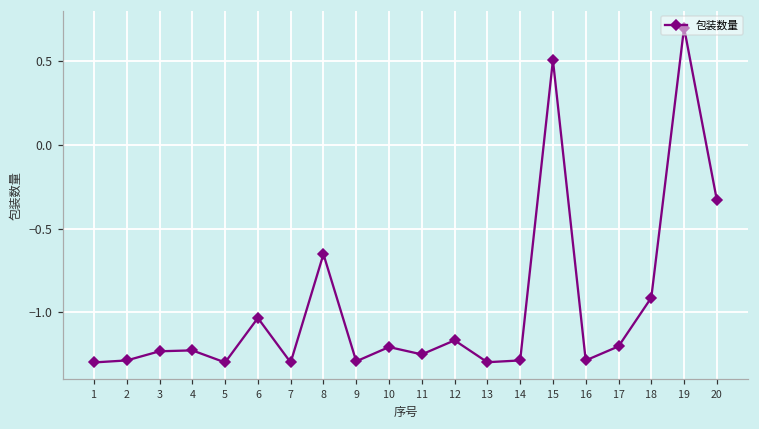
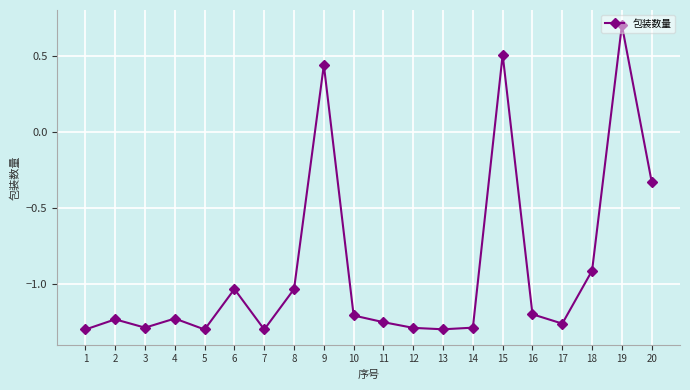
  {
    "1": -1.30,
-   "2": -1.29,
-   "3": -1.23,
+   "2": -1.23,
+   "3": -1.29,
    "4": -1.23,
    "5": -1.30,
    "6": -1.03,
    "7": -1.30,
-   "8": -0.65,
-   "9": -1.29,
+   "8": -1.03,
+   "9": 0.44,
    "10": -1.21,
    "11": -1.25,
-   "12": -1.17,
+   "12": -1.29,
    "13": -1.30,
    "14": -1.29,
    "15": 0.51,
-   "16": -1.29,
-   "17": -1.20,
+   "16": -1.20,
+   "17": -1.26,
    "18": -0.91,
    "20": -0.33
  }
